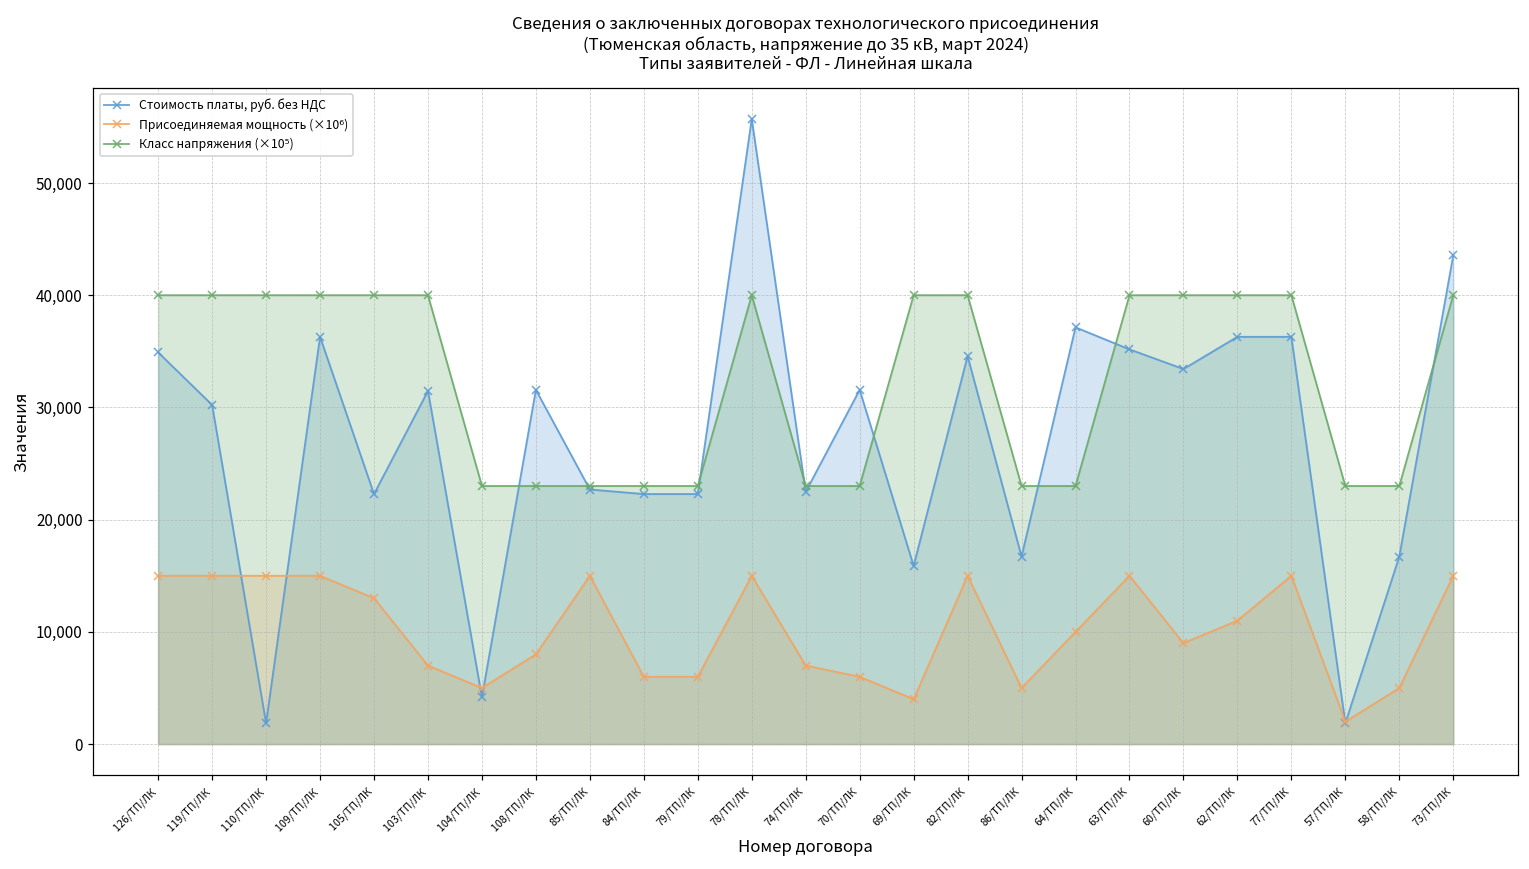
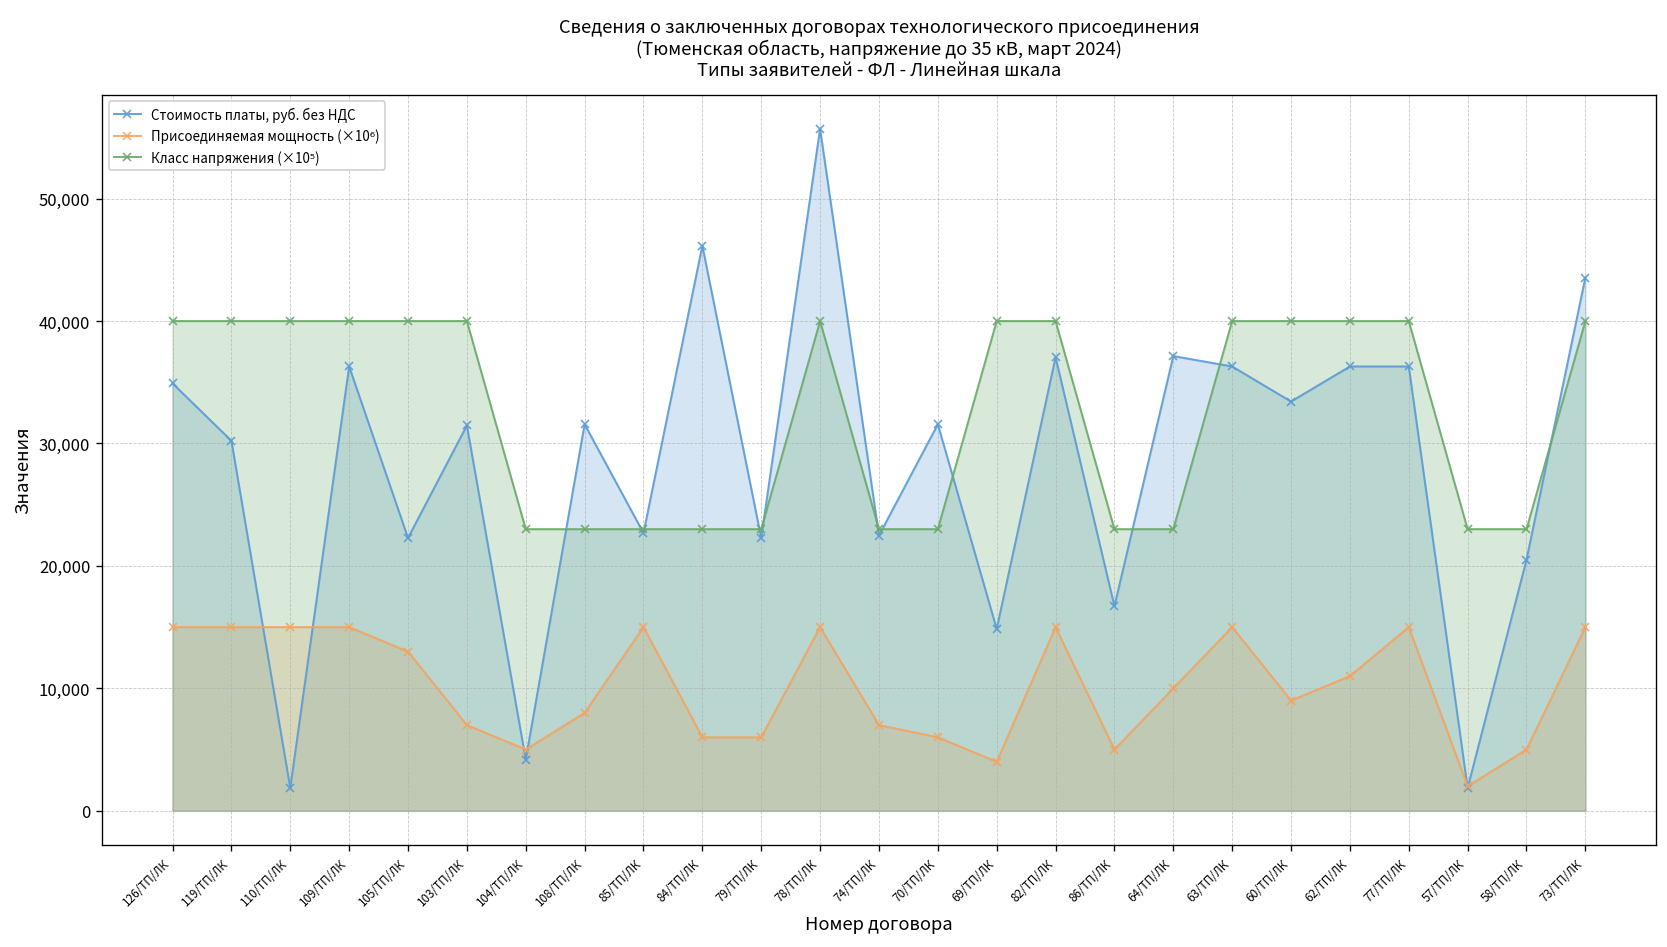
  {
    "Стоимость платы, руб. без НДС": {
      "126/ТП/ЛК": "34,900",
      "119/ТП/ЛК": "30,200",
      "110/ТП/ЛК": "1,900",
      "109/ТП/ЛК": "36,300",
      "105/ТП/ЛК": "22,300",
      "103/ТП/ЛК": "31,500",
      "104/ТП/ЛК": "4,200",
      "108/ТП/ЛК": "31,600",
      "85/ТП/ЛК": "22,700",
-     "84/ТП/ЛК": "22,300",
+     "84/ТП/ЛК": "46,200",
      "79/ТП/ЛК": "22,300",
      "78/ТП/ЛК": "55,700",
      "74/ТП/ЛК": "22,500",
      "70/ТП/ЛК": "31,600",
-     "69/ТП/ЛК": "15,900",
-     "82/ТП/ЛК": "34,600",
+     "69/ТП/ЛК": "14,900",
+     "82/ТП/ЛК": "37,000",
      "86/ТП/ЛК": "16,700",
      "64/ТП/ЛК": "37,100",
-     "63/ТП/ЛК": "35,200",
+     "63/ТП/ЛК": "36,300",
      "60/ТП/ЛК": "33,400",
      "62/ТП/ЛК": "36,300",
      "77/ТП/ЛК": "36,300",
-     "58/ТП/ЛК": "16,700",
+     "58/ТП/ЛК": "20,500",
      "73/ТП/ЛК": "43,600"
    },
    "Присоединяемая мощность (×10⁶)": {
      "126/ТП/ЛК": "15,000",
      "119/ТП/ЛК": "15,000",
      "110/ТП/ЛК": "15,000",
      "109/ТП/ЛК": "15,000",
      "105/ТП/ЛК": "13,000",
      "103/ТП/ЛК": "7,000",
      "104/ТП/ЛК": "5,000",
      "108/ТП/ЛК": "8,000",
      "85/ТП/ЛК": "15,000",
      "84/ТП/ЛК": "6,000",
      "79/ТП/ЛК": "6,000",
      "78/ТП/ЛК": "15,000",
      "74/ТП/ЛК": "7,000",
      "70/ТП/ЛК": "6,000",
      "69/ТП/ЛК": "4,000",
      "82/ТП/ЛК": "15,000",
      "86/ТП/ЛК": "5,000",
      "64/ТП/ЛК": "10,000",
      "63/ТП/ЛК": "15,000",
      "60/ТП/ЛК": "9,000",
      "62/ТП/ЛК": "11,000",
      "77/ТП/ЛК": "15,000",
      "58/ТП/ЛК": "5,000",
      "73/ТП/ЛК": "15,000"
    },
    "Класс напряжения (×10⁵)": {
      "126/ТП/ЛК": "40,000",
      "119/ТП/ЛК": "40,000",
      "110/ТП/ЛК": "40,000",
      "109/ТП/ЛК": "40,000",
      "105/ТП/ЛК": "40,000",
      "103/ТП/ЛК": "40,000",
      "104/ТП/ЛК": "23,000",
      "108/ТП/ЛК": "23,000",
      "85/ТП/ЛК": "23,000",
      "84/ТП/ЛК": "23,000",
      "79/ТП/ЛК": "23,000",
      "78/ТП/ЛК": "40,000",
      "74/ТП/ЛК": "23,000",
      "70/ТП/ЛК": "23,000",
      "69/ТП/ЛК": "40,000",
      "82/ТП/ЛК": "40,000",
      "86/ТП/ЛК": "23,000",
      "64/ТП/ЛК": "23,000",
      "63/ТП/ЛК": "40,000",
      "60/ТП/ЛК": "40,000",
      "62/ТП/ЛК": "40,000",
      "77/ТП/ЛК": "40,000",
      "57/ТП/ЛК": "23,000",
      "58/ТП/ЛК": "23,000",
      "73/ТП/ЛК": "40,000"
    }
  }
